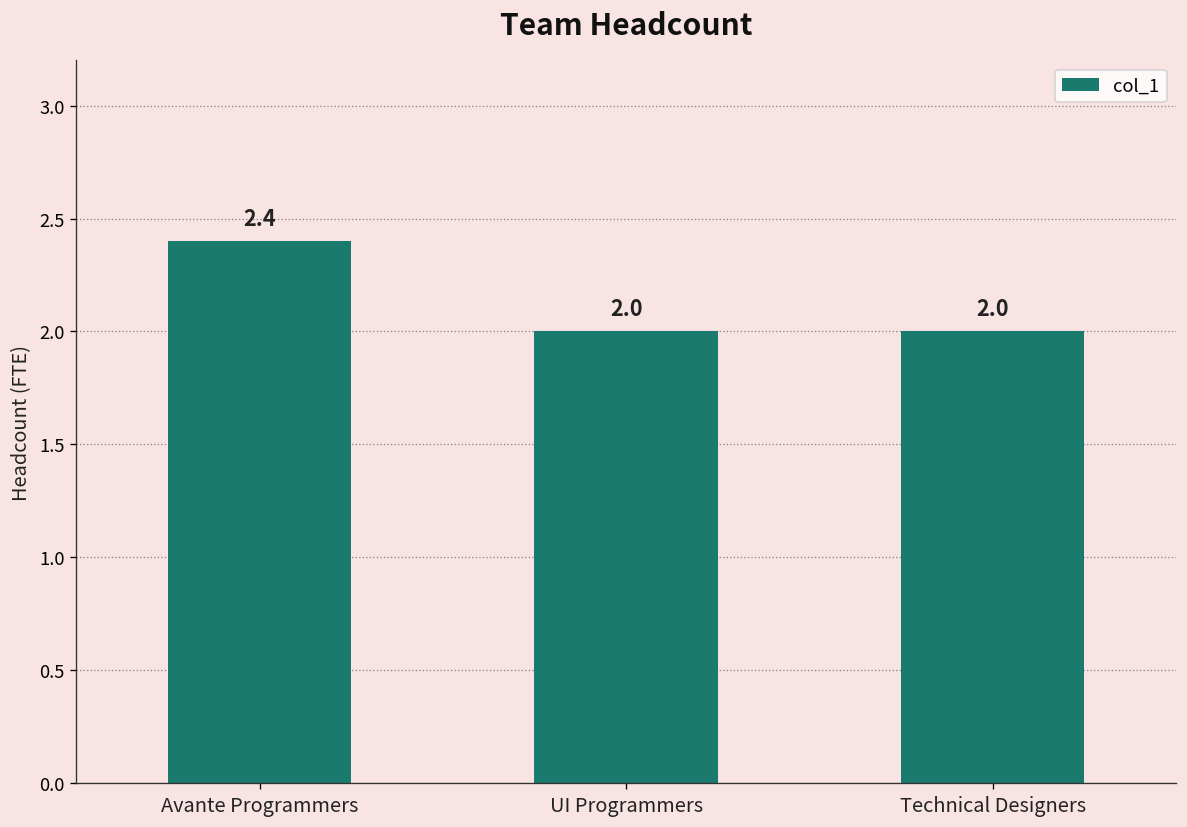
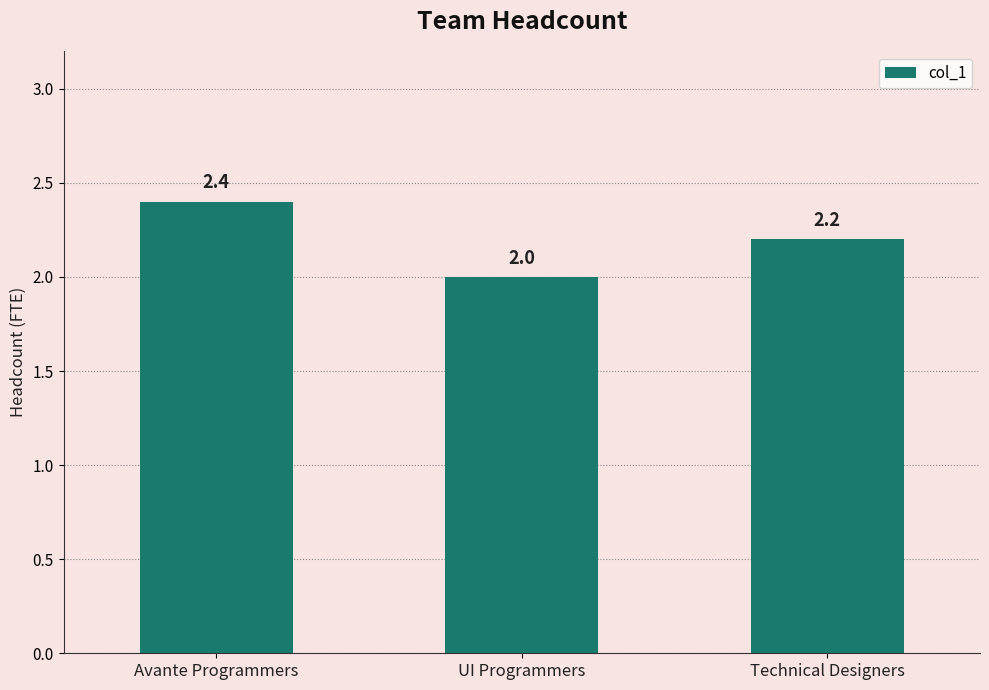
  {
    "Avante Programmers": 2.4,
    "UI Programmers": 2.0,
-   "Technical Designers": 2.0
+   "Technical Designers": 2.2
  }
